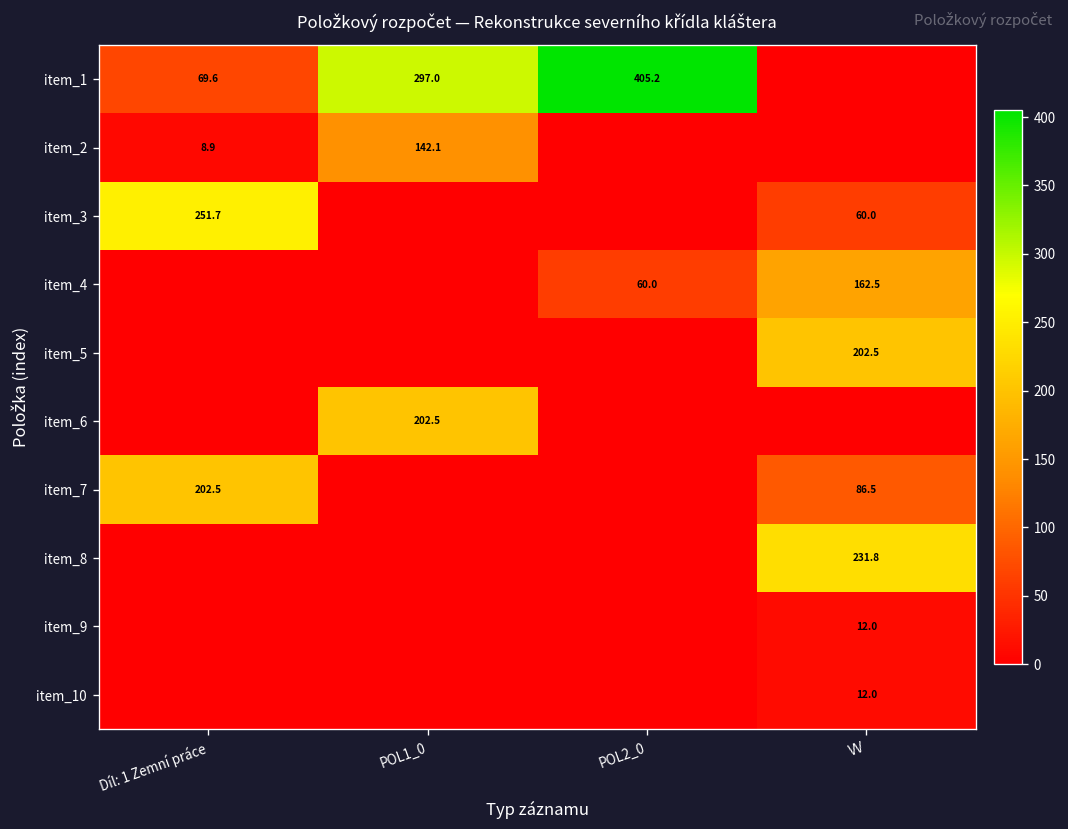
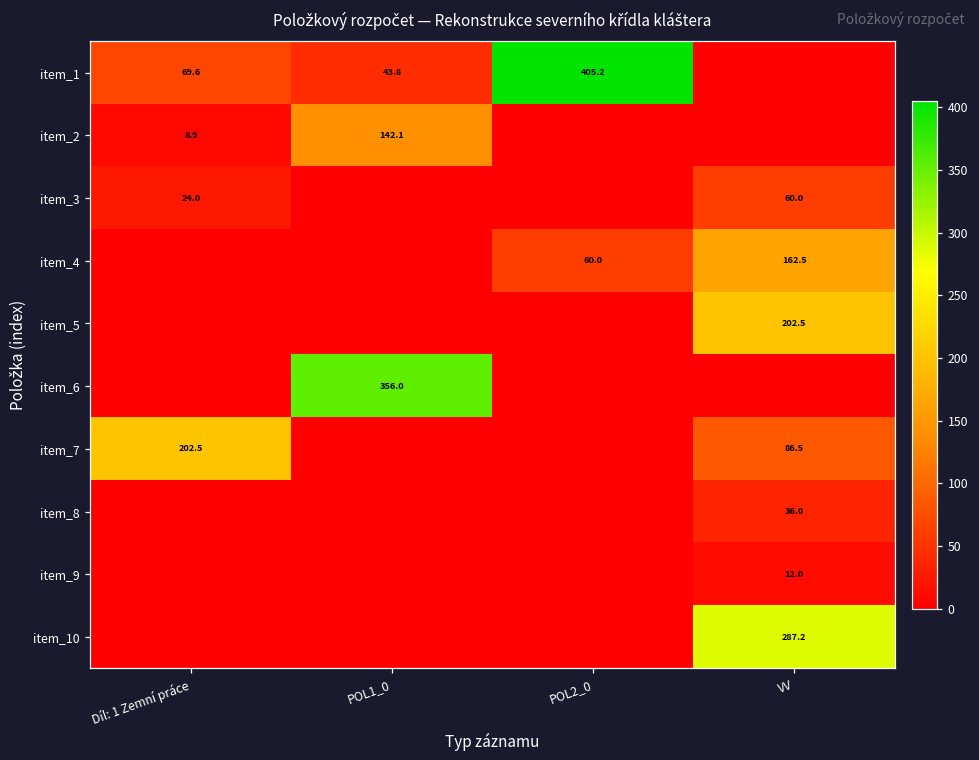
  {
    "item_1": {
      "Díl: 1 Zemní práce": 69.6,
-     "POL1_0": 297.0,
+     "POL1_0": 43.8,
      "POL2_0": 405.2
    },
    "item_2": {
      "Díl: 1 Zemní práce": 8.9,
      "POL1_0": 142.1
    },
    "item_3": {
-     "Díl: 1 Zemní práce": 251.7,
+     "Díl: 1 Zemní práce": 24.0,
      "VV": 60.0
    },
    "item_4": {
      "POL2_0": 60.0,
      "VV": 162.5
    },
    "item_5": {
      "VV": 202.5
    },
    "item_6": {
-     "POL1_0": 202.5
+     "POL1_0": 356.0
    },
    "item_7": {
      "Díl: 1 Zemní práce": 202.5,
      "VV": 86.5
    },
    "item_8": {
-     "VV": 231.8
+     "VV": 36.0
    },
    "item_9": {
      "VV": 12.0
    },
    "item_10": {
-     "VV": 12.0
+     "VV": 287.2
    }
  }
